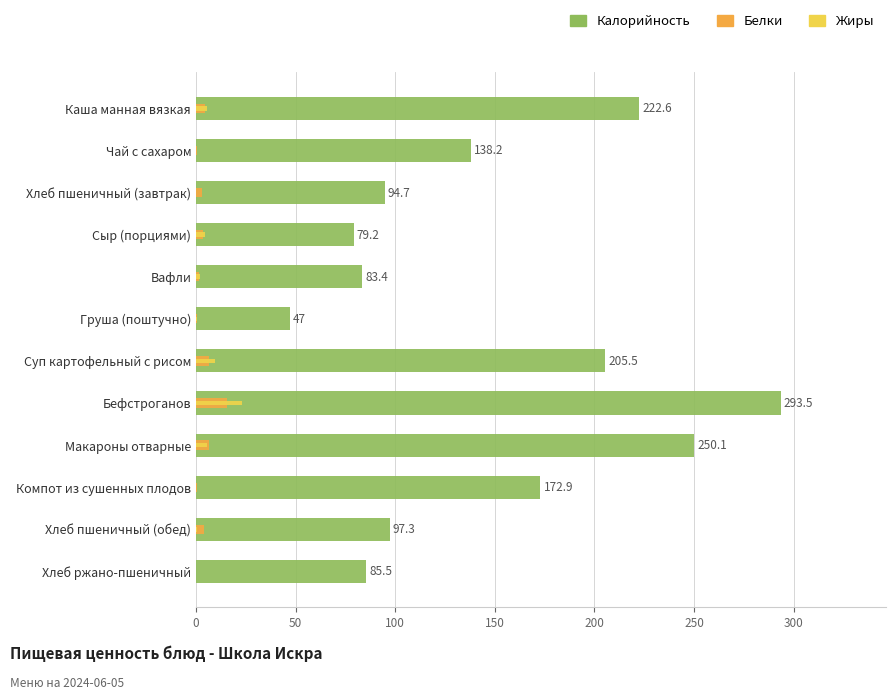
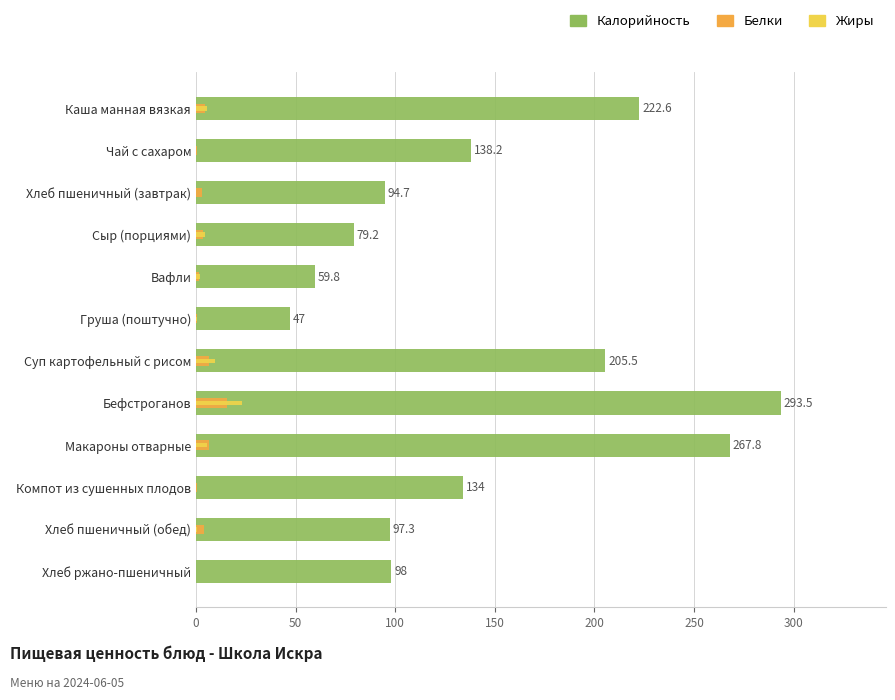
  {
    "Калорийность": {
      "Каша манная вязкая": 222.6,
      "Чай с сахаром": 138.2,
      "Хлеб пшеничный (завтрак)": 94.7,
      "Сыр (порциями)": 79.2,
-     "Вафли": 83.4,
+     "Вафли": 59.8,
      "Груша (поштучно)": 47,
      "Суп картофельный с рисом": 205.5,
      "Бефстроганов": 293.5,
-     "Макароны отварные": 250.1,
-     "Компот из сушенных плодов": 172.9,
+     "Макароны отварные": 267.8,
+     "Компот из сушенных плодов": 134,
      "Хлеб пшеничный (обед)": 97.3,
-     "Хлеб ржано-пшеничный": 85.5
+     "Хлеб ржано-пшеничный": 98
    }
  }
